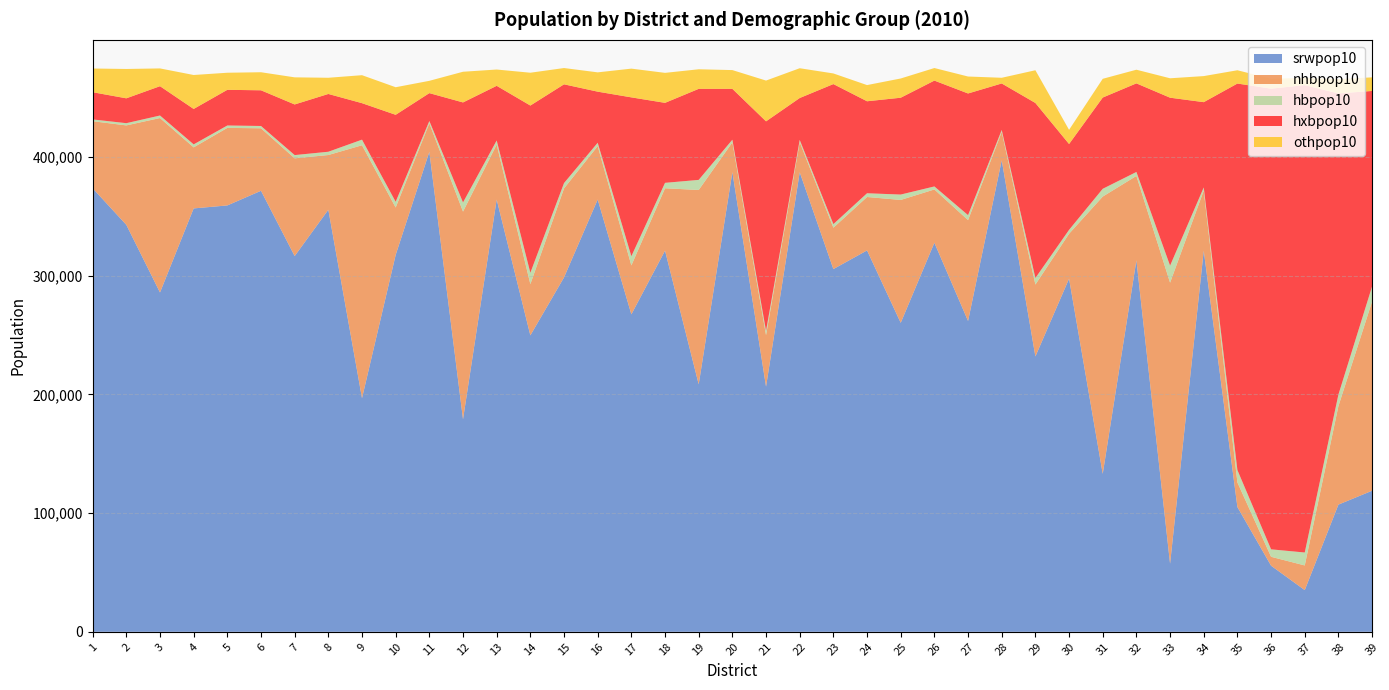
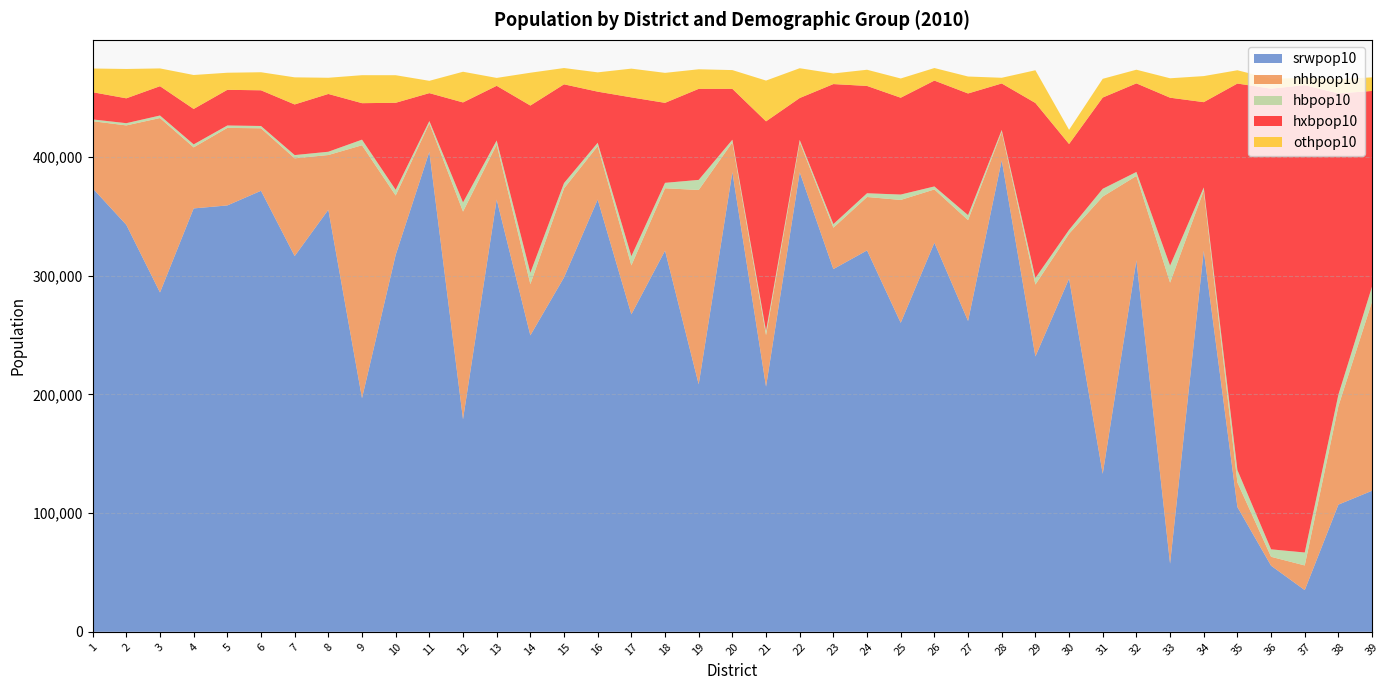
  {
    "srwpop10": {
      "1": "373,000",
      "2": "343,000",
      "3": "286,000",
      "4": "357,000",
      "5": "359,000",
      "6": "371,000",
      "7": "316,000",
      "8": "355,000",
      "9": "197,000",
      "10": "317,000",
      "11": "404,000",
      "12": "179,000",
      "13": "364,000",
      "14": "250,000",
      "15": "298,000",
      "16": "364,000",
      "17": "267,000",
      "18": "321,000",
      "19": "208,000",
      "20": "387,000",
      "21": "206,000",
      "22": "387,000",
      "23": "305,000",
      "24": "321,000",
      "25": "260,000",
      "26": "328,000",
      "27": "262,000",
      "28": "397,000",
      "29": "232,000",
      "30": "297,000",
      "31": "133,000",
      "32": "313,000",
      "33": "57,000",
      "34": "321,000",
      "35": "105,000",
      "36": "56,000",
      "37": "35,000",
      "38": "107,000",
      "39": "119,000"
    },
    "nhbpop10": {
      "4": "51,000",
      "7": "82,000",
      "8": "46,000",
      "9": "213,000",
-     "10": "40,000",
+     "10": "50,000",
      "12": "175,000",
      "13": "46,000",
      "14": "43,000",
      "15": "75,000",
      "16": "45,000",
      "17": "41,000",
      "18": "53,000",
      "19": "164,000",
      "20": "25,000",
      "21": "43,000",
      "23": "35,000",
      "24": "45,000",
      "25": "103,000",
      "26": "45,000",
      "27": "85,000",
      "29": "61,000",
      "30": "38,000",
      "31": "233,000",
      "32": "71,000",
      "33": "237,000",
      "34": "51,000",
      "35": "21,000",
      "36": "8,000",
      "37": "21,000",
      "38": "83,000",
      "39": "159,000"
    },
    "hbpop10": {
      "4": "2,000",
      "7": "3,000",
      "8": "3,000",
      "9": "5,000",
      "10": "5,000",
      "12": "8,000",
      "13": "3,000",
      "14": "10,000",
      "15": "4,000",
      "16": "3,000",
      "17": "8,000",
      "18": "5,000",
      "19": "8,000",
      "20": "2,000",
      "21": "4,000",
      "23": "3,000",
      "24": "3,000",
      "25": "5,000",
      "26": "3,000",
      "27": "4,000",
      "29": "6,000",
      "30": "3,000",
      "31": "7,000",
      "32": "3,000",
      "33": "14,000",
      "34": "3,000",
      "35": "10,000",
      "36": "6,000",
      "37": "11,000",
      "38": "10,000",
      "39": "13,000"
    },
    "hxbpop10": {
      "1": "23,000",
      "2": "21,000",
      "3": "25,000",
      "4": "30,000",
      "5": "30,000",
      "6": "30,000",
      "7": "43,000",
      "8": "49,000",
      "9": "31,000",
      "10": "73,000",
      "11": "23,000",
      "12": "84,000",
      "13": "46,000",
      "14": "141,000",
      "15": "83,000",
      "16": "43,000",
      "17": "134,000",
      "18": "67,000",
      "19": "77,000",
      "20": "43,000",
      "21": "176,000",
      "22": "35,000",
      "23": "118,000",
-     "24": "77,000",
+     "24": "90,000",
      "25": "82,000",
      "26": "89,000",
      "27": "102,000",
      "28": "39,000",
      "29": "147,000",
      "30": "72,000",
      "31": "77,000",
      "32": "75,000",
      "33": "141,000",
      "34": "72,000",
      "35": "325,000",
      "39": "165,000"
    },
    "othpop10": {
      "1": "20,000",
      "2": "25,000",
      "3": "15,000",
      "4": "29,000",
      "5": "14,000",
      "6": "15,000",
      "7": "23,000",
      "8": "14,000",
      "9": "24,000",
      "10": "23,000",
      "11": "10,000",
      "12": "26,000",
-     "13": "14,000",
+     "13": "7,000",
      "14": "28,000",
      "15": "14,000",
      "16": "16,000",
      "17": "24,000",
      "18": "25,000",
      "19": "16,000",
      "20": "16,000",
      "21": "34,000",
      "22": "25,000",
      "23": "9,000",
      "24": "14,000",
      "25": "16,000",
      "26": "11,000",
      "27": "14,000",
      "28": "5,000",
      "29": "28,000",
      "30": "12,000",
      "31": "16,000",
      "32": "11,000",
      "33": "16,000",
      "34": "22,000",
      "35": "11,000",
      "39": "11,000"
    }
  }
